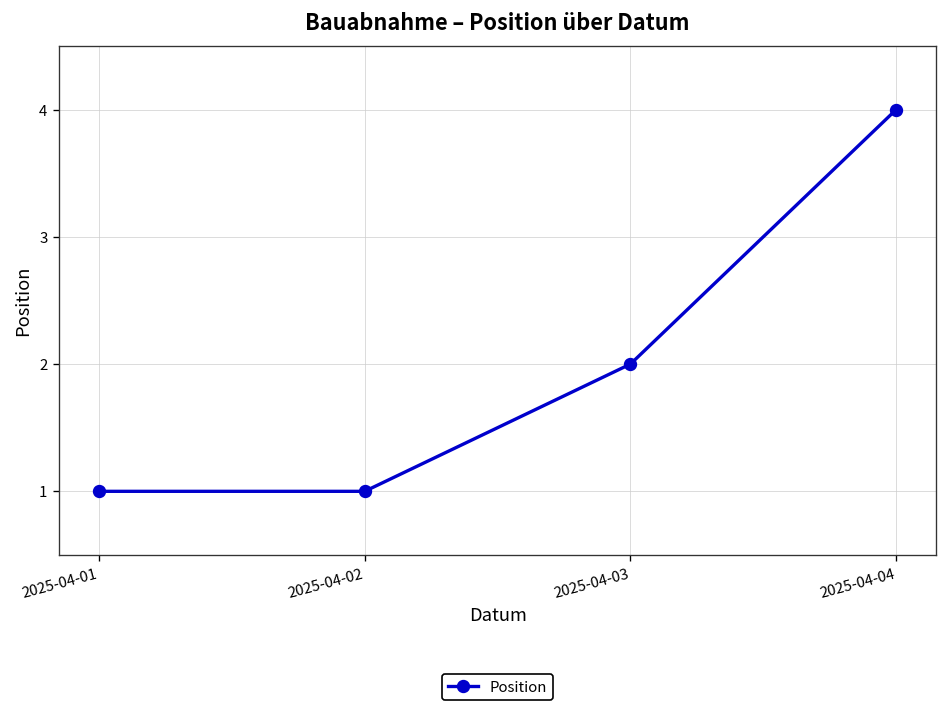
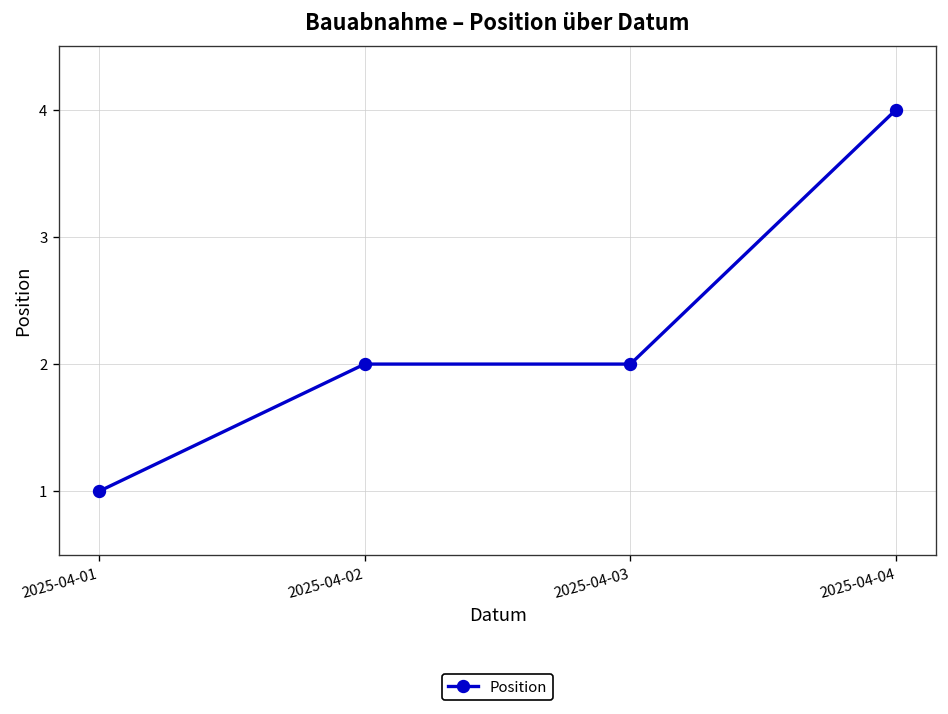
  {
    "2025-04-01": 1,
-   "2025-04-02": 1,
+   "2025-04-02": 2,
    "2025-04-03": 2,
    "2025-04-04": 4
  }
